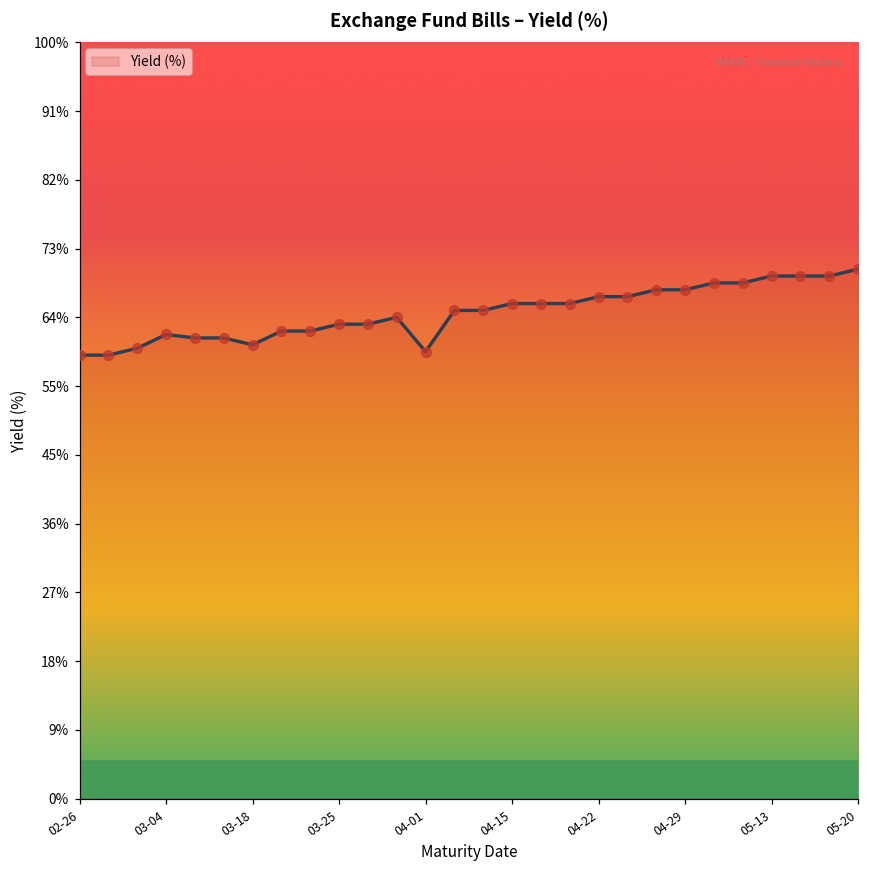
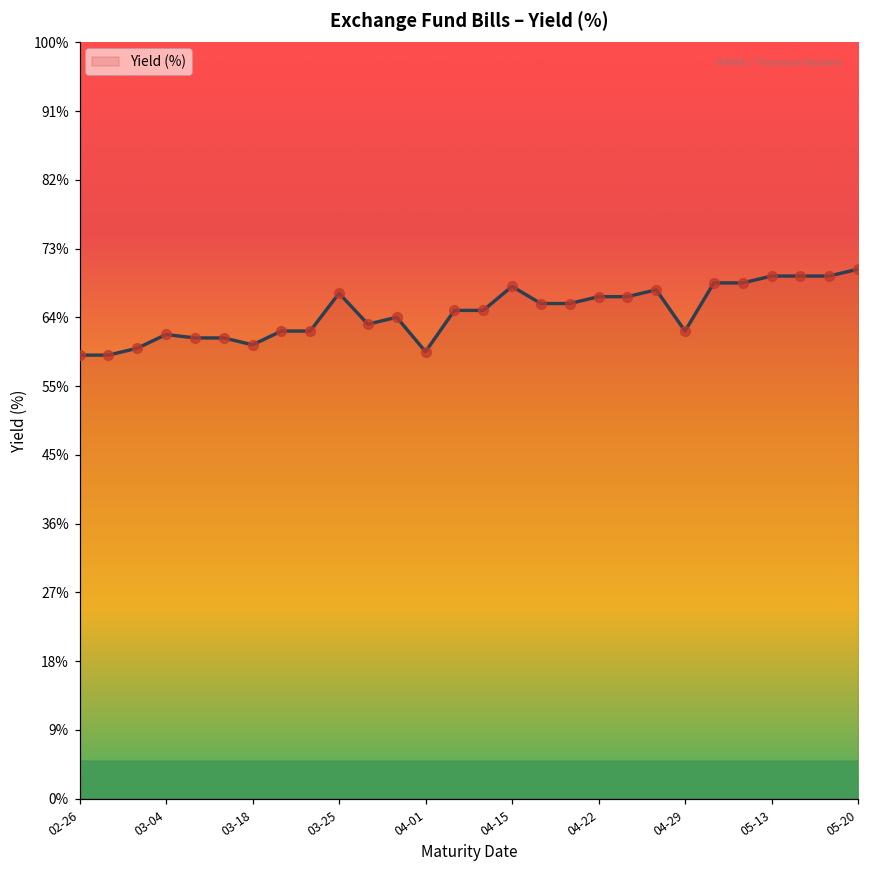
  {
    "02-26": "59%",
    "03-04": "61%",
    "03-18": "60%",
-   "03-25": "63%",
+   "03-25": "67%",
    "04-01": "59%",
-   "04-15": "65%",
+   "04-15": "68%",
    "04-22": "66%",
-   "04-29": "67%",
+   "04-29": "62%",
    "05-13": "69%",
    "05-20": "70%"
  }
